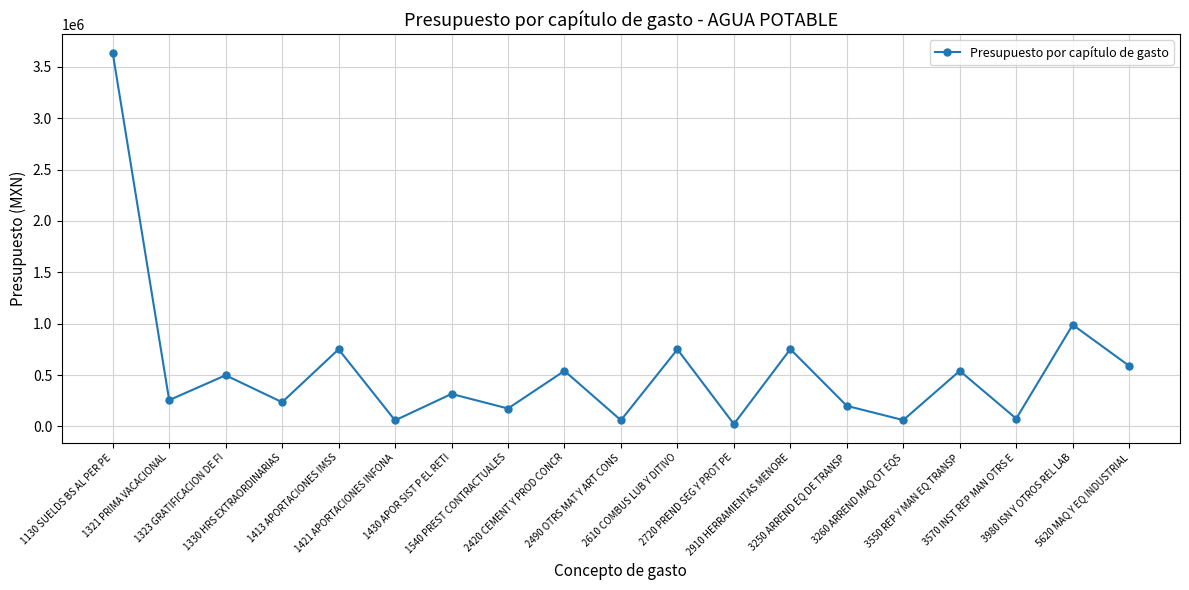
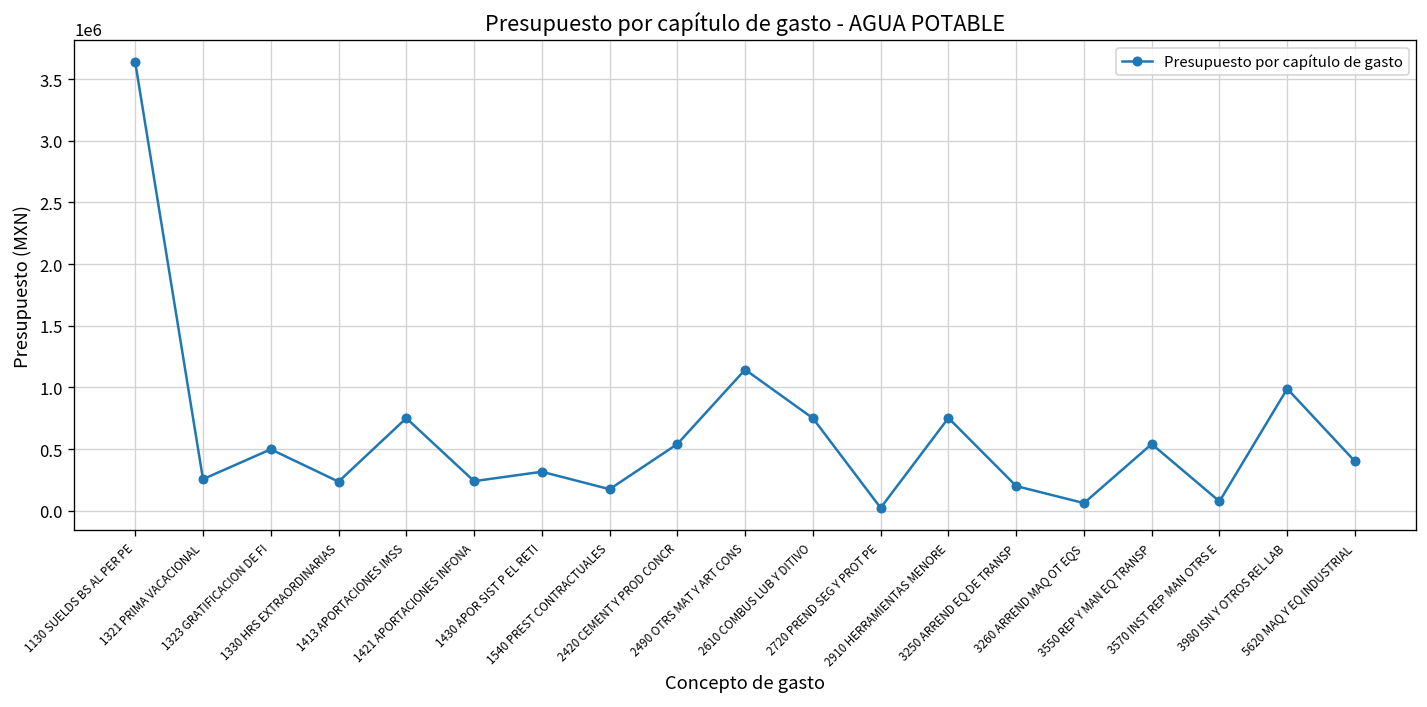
  {
    "1130 SUELDS BS AL PER PE": 3640000,
    "1321 PRIMA VACACIONAL": 260000,
    "1323 GRATIFICACION DE FI": 500000,
    "1330 HRS EXTRAORDINARIAS": 240000,
    "1413 APORTACIONES IMSS": 750000,
-   "1421 APORTACIONES INFONA": 60000,
+   "1421 APORTACIONES INFONA": 240000,
    "1430 APOR SIST P EL RETI": 320000,
    "1540 PREST CONTRACTUALES": 170000,
    "2420 CEMENT Y PROD CONCR": 540000,
-   "2490 OTRS MAT Y ART CONS": 60000,
+   "2490 OTRS MAT Y ART CONS": 1140000,
    "2610 COMBUS LUB Y DITIVO": 750000,
    "2720 PREND SEG Y PROT PE": 20000,
    "2910 HERRAMIENTAS MENORE": 750000,
    "3250 ARREND EQ DE TRANSP": 200000,
    "3260 ARREND MAQ OT EQS": 60000,
    "3550 REP Y MAN EQ TRANSP": 540000,
    "3570 INST REP MAN OTRS E": 80000,
    "3980 ISN Y OTROS REL LAB": 990000,
-   "5620 MAQ Y EQ INDUSTRIAL": 590000
+   "5620 MAQ Y EQ INDUSTRIAL": 400000
  }
